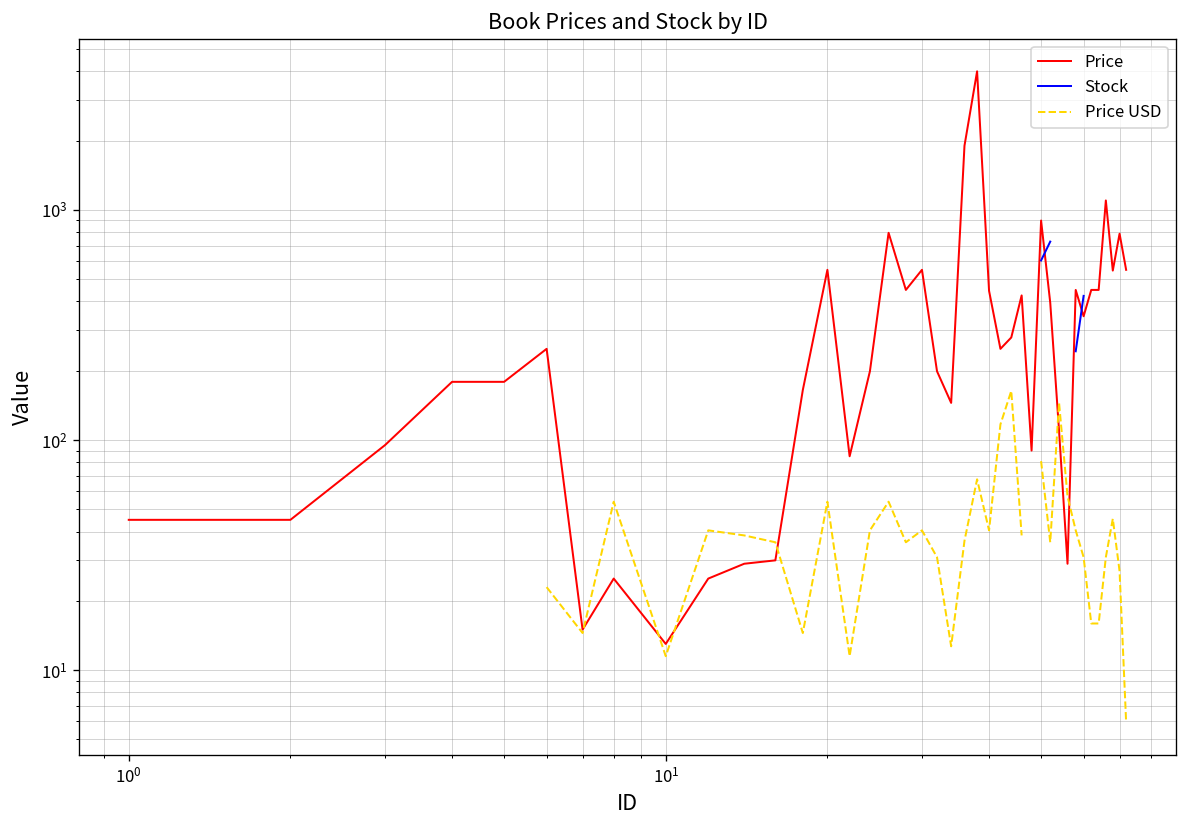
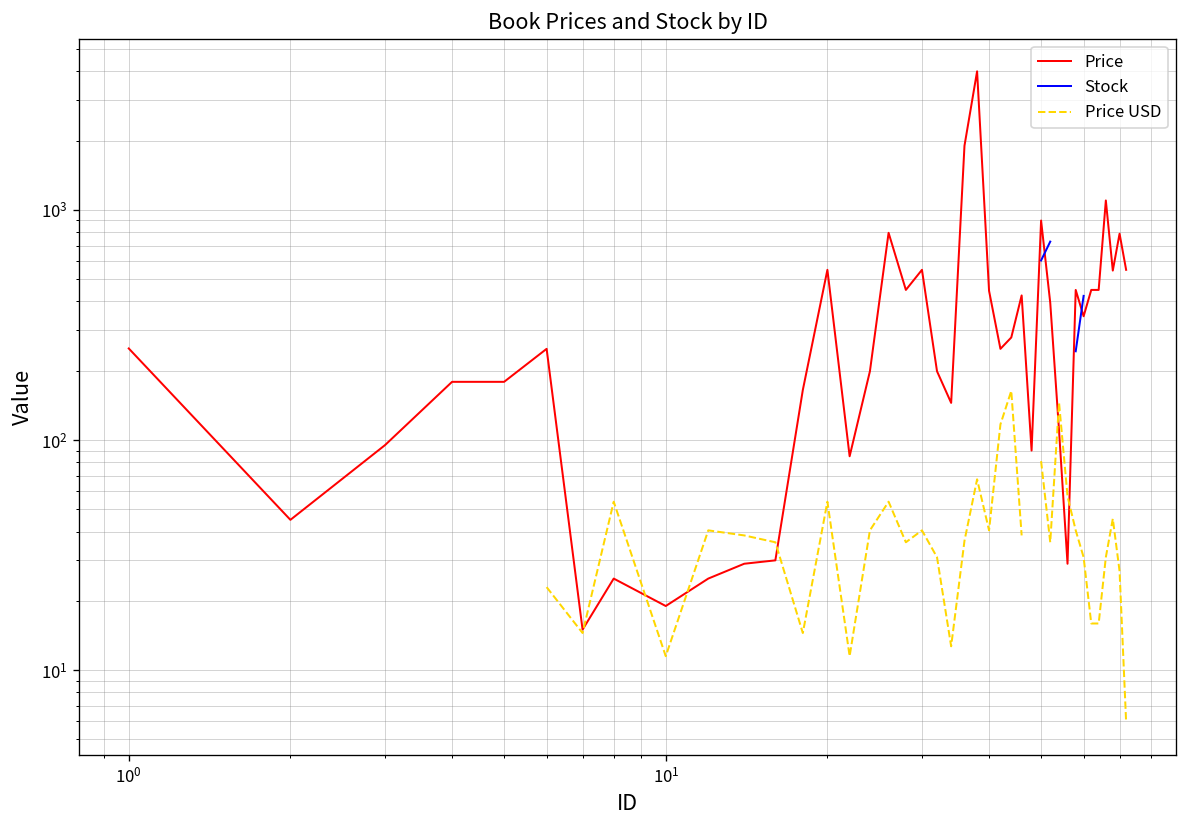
  {
    "Price": {
-     "10^0": 45,
-     "10^1": 13
+     "10^0": 250,
+     "10^1": 19
    },
    "Price USD": {
      "10^1": 12
    }
  }
